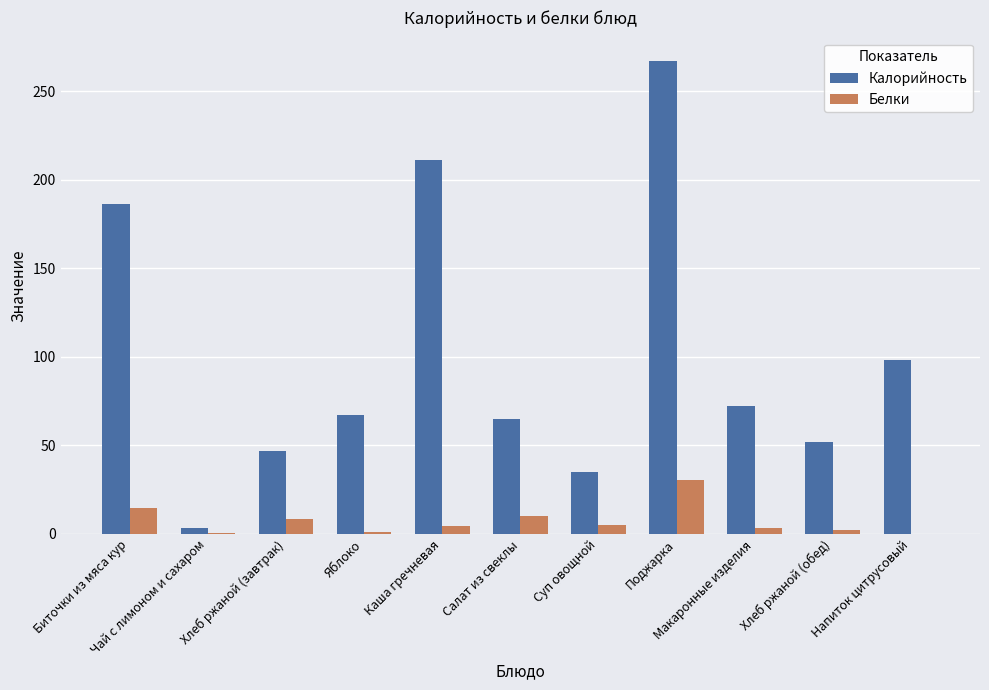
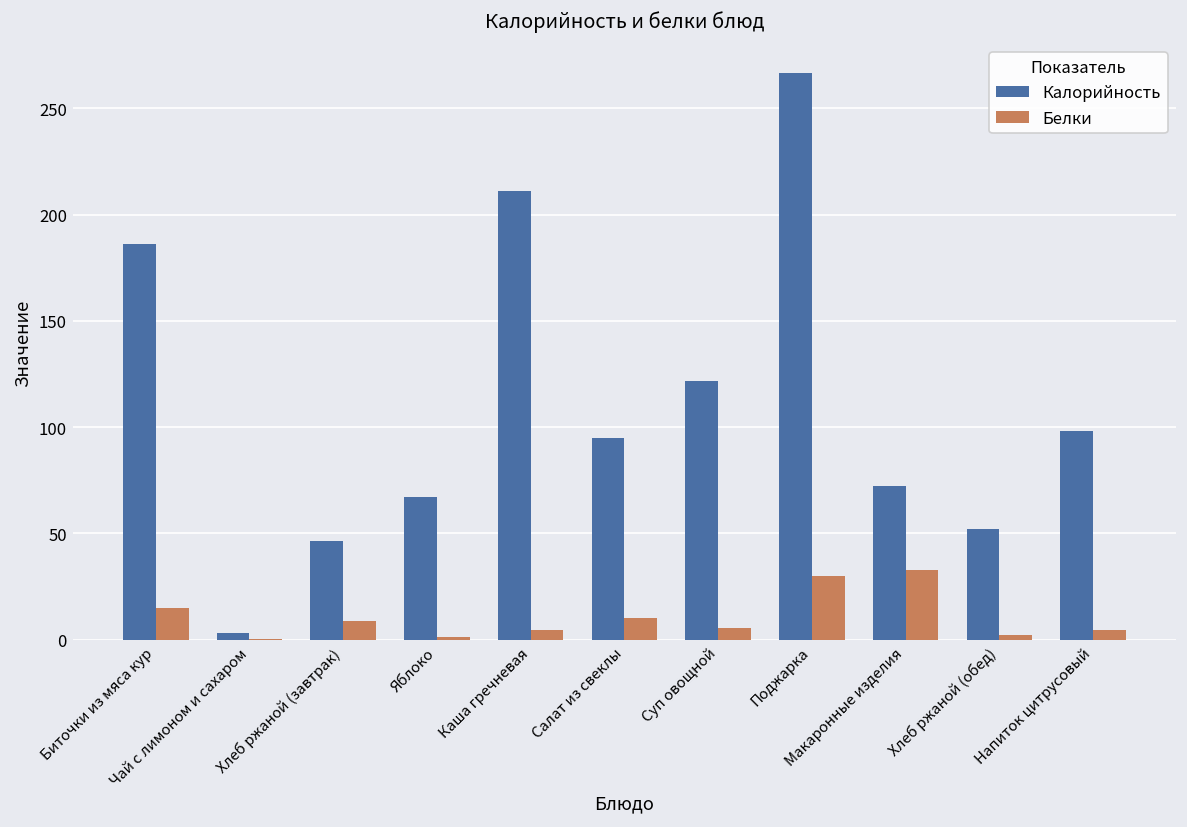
  {
    "Калорийность": {
      "Биточки из мяса кур": 186,
      "Чай с лимоном и сахаром": 3,
      "Хлеб ржаной (завтрак)": 47,
      "Яблоко": 67,
      "Каша гречневая": 211,
-     "Салат из свеклы": 65,
-     "Суп овощной": 35,
+     "Салат из свеклы": 95,
+     "Суп овощной": 122,
      "Поджарка": 267,
      "Макаронные изделия": 73,
      "Хлеб ржаной (обед)": 52,
      "Напиток цитрусовый": 98
    },
    "Белки": {
      "Биточки из мяса кур": 15,
      "Хлеб ржаной (завтрак)": 9,
      "Каша гречневая": 5,
      "Салат из свеклы": 10,
      "Суп овощной": 5,
      "Поджарка": 30,
-     "Макаронные изделия": 3,
+     "Макаронные изделия": 33,
      "Хлеб ржаной (обед)": 2,
-     "Напиток цитрусовый": 0
+     "Напиток цитрусовый": 5
    }
  }
